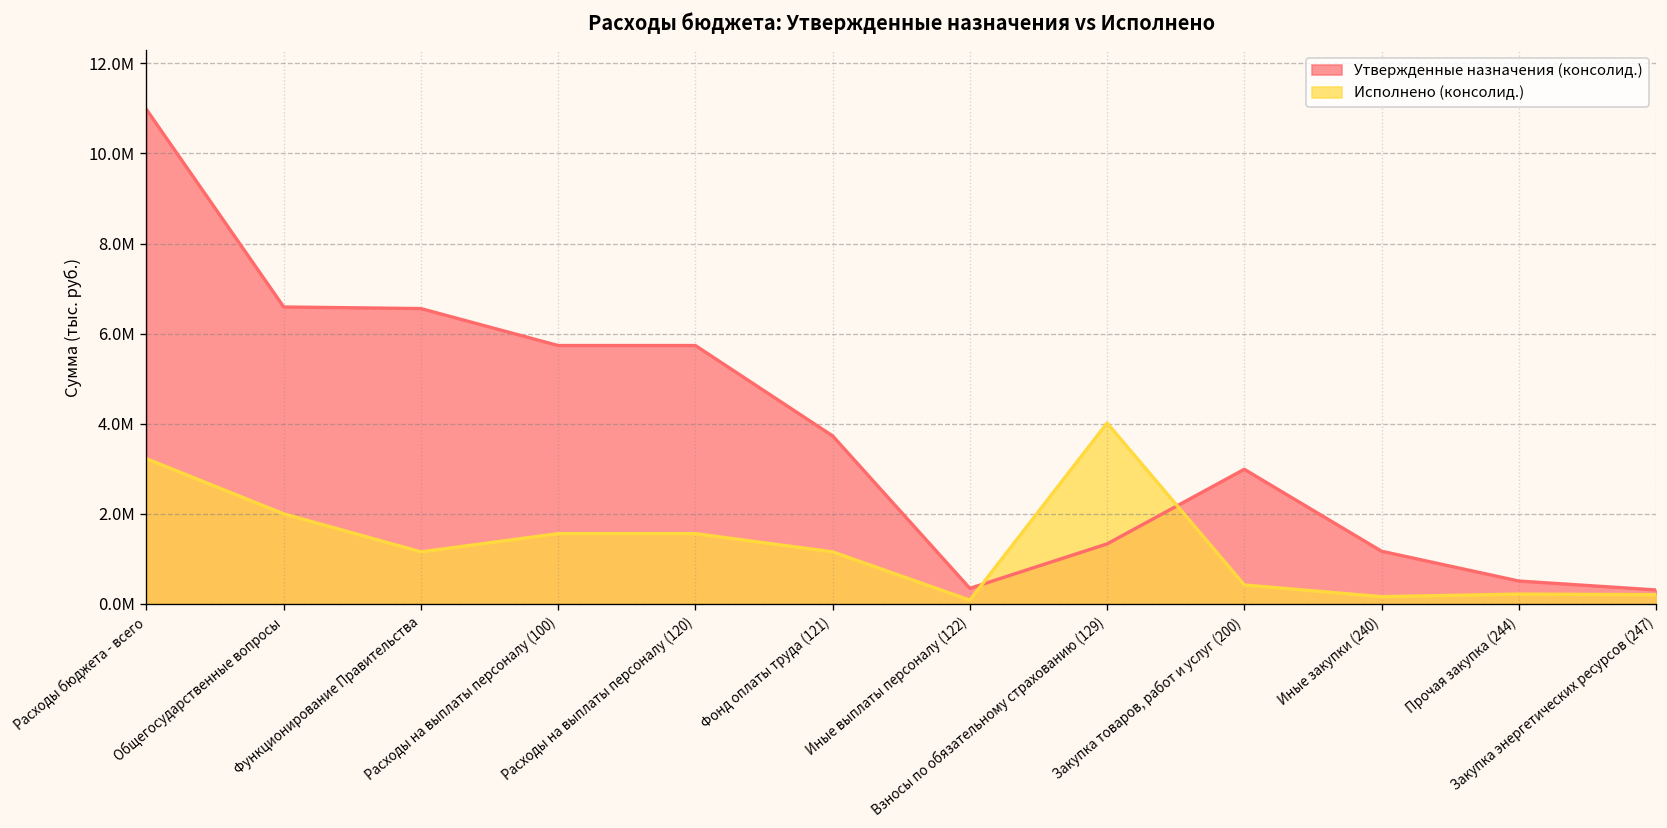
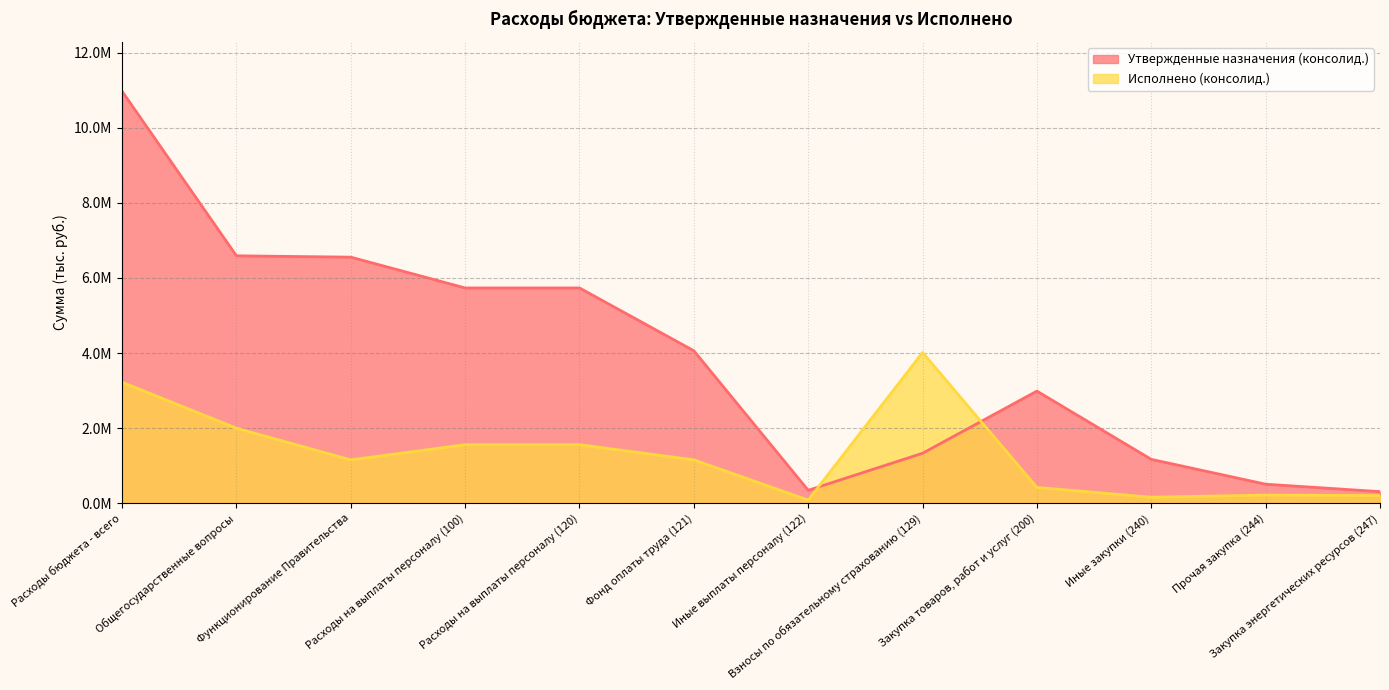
  {
    "Утвержденные назначения (консолид.)": {
      "Расходы бюджета - всего": 11000000,
      "Общегосударственные вопросы": 6600000,
      "Функционирование Правительства": 6600000,
      "Расходы на выплаты персоналу (100)": 5700000,
      "Расходы на выплаты персоналу (120)": 5700000,
-     "Фонд оплаты труда (121)": 3700000,
+     "Фонд оплаты труда (121)": 4100000,
      "Иные выплаты персоналу (122)": 300000,
      "Взносы по обязательному страхованию (129)": 1300000,
      "Закупка товаров, работ и услуг (200)": 3000000,
      "Иные закупки (240)": 1200000,
      "Прочая закупка (244)": 500000,
      "Закупка энергетических ресурсов (247)": 300000
    },
    "Исполнено (консолид.)": {
      "Расходы бюджета - всего": 3200000,
      "Общегосударственные вопросы": 2000000,
      "Функционирование Правительства": 1200000,
      "Расходы на выплаты персоналу (100)": 1600000,
      "Расходы на выплаты персоналу (120)": 1600000,
      "Фонд оплаты труда (121)": 1200000,
      "Иные выплаты персоналу (122)": 100000,
      "Взносы по обязательному страхованию (129)": 4000000,
      "Закупка товаров, работ и услуг (200)": 400000,
      "Иные закупки (240)": 200000,
      "Прочая закупка (244)": 200000,
      "Закупка энергетических ресурсов (247)": 200000
    }
  }
